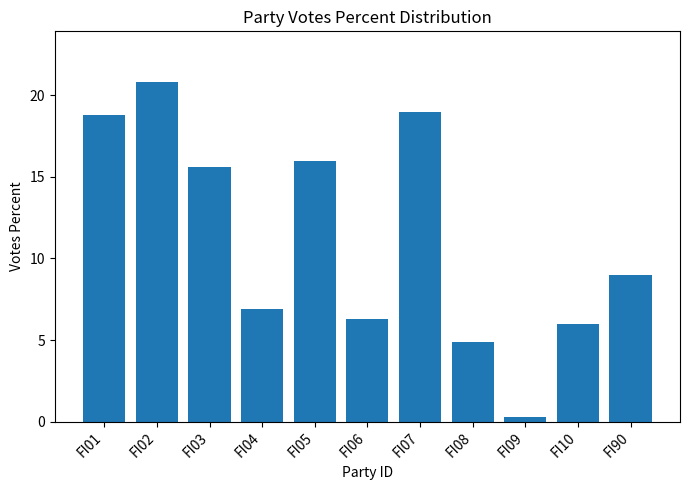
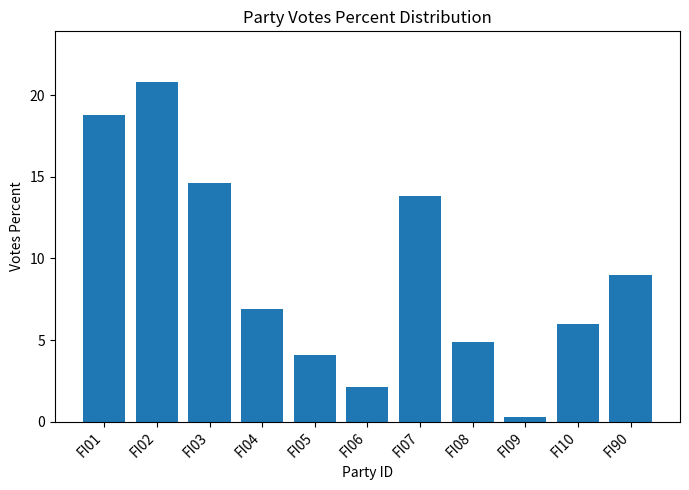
  {
    "FI01": 18.8,
    "FI02": 20.8,
-   "FI03": 15.6,
+   "FI03": 14.6,
    "FI04": 6.9,
-   "FI05": 16.0,
-   "FI06": 6.3,
-   "FI07": 19.0,
+   "FI05": 4.1,
+   "FI06": 2.1,
+   "FI07": 13.8,
    "FI08": 4.9,
    "FI09": 0.3,
    "FI10": 6.0,
    "FI90": 9.0
  }
